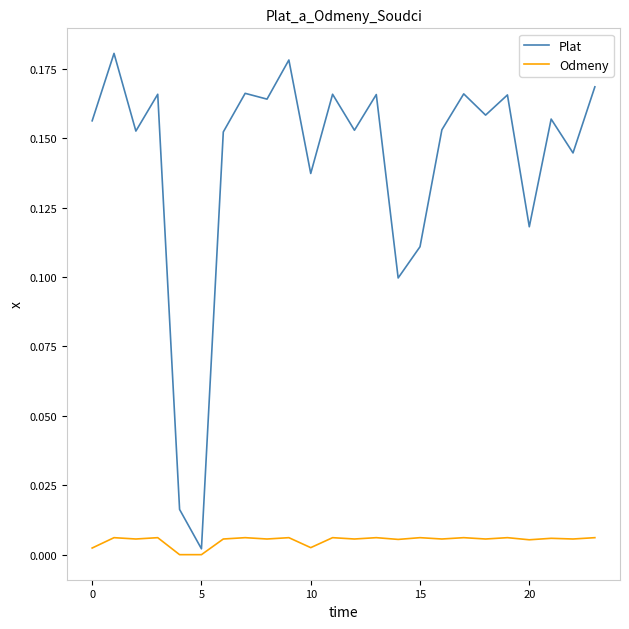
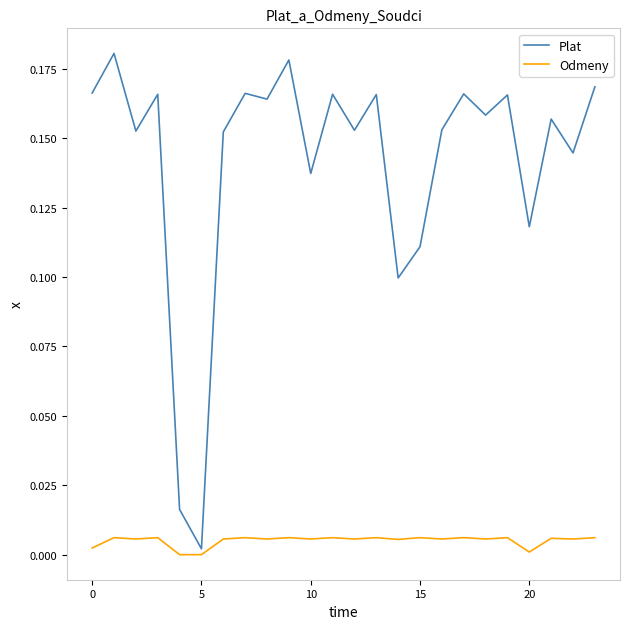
  {
    "Plat": {
-     "0": 0.156,
+     "0": 0.166,
      "5": 0.002,
      "10": 0.137,
      "15": 0.111,
      "20": 0.118
    },
    "Odmeny": {
      "0": 0.002,
      "5": 0.000,
-     "10": 0.003,
+     "10": 0.006,
      "15": 0.006,
-     "20": 0.005
+     "20": 0.001
    }
  }
